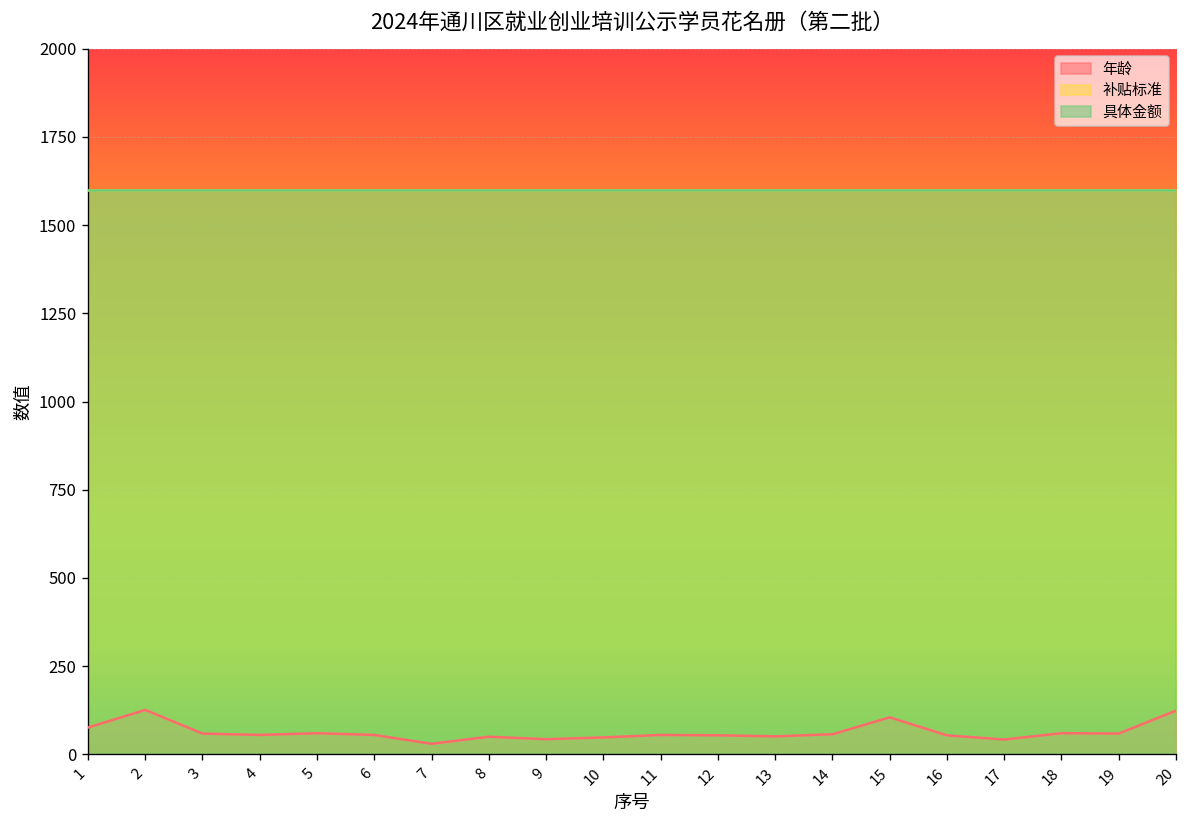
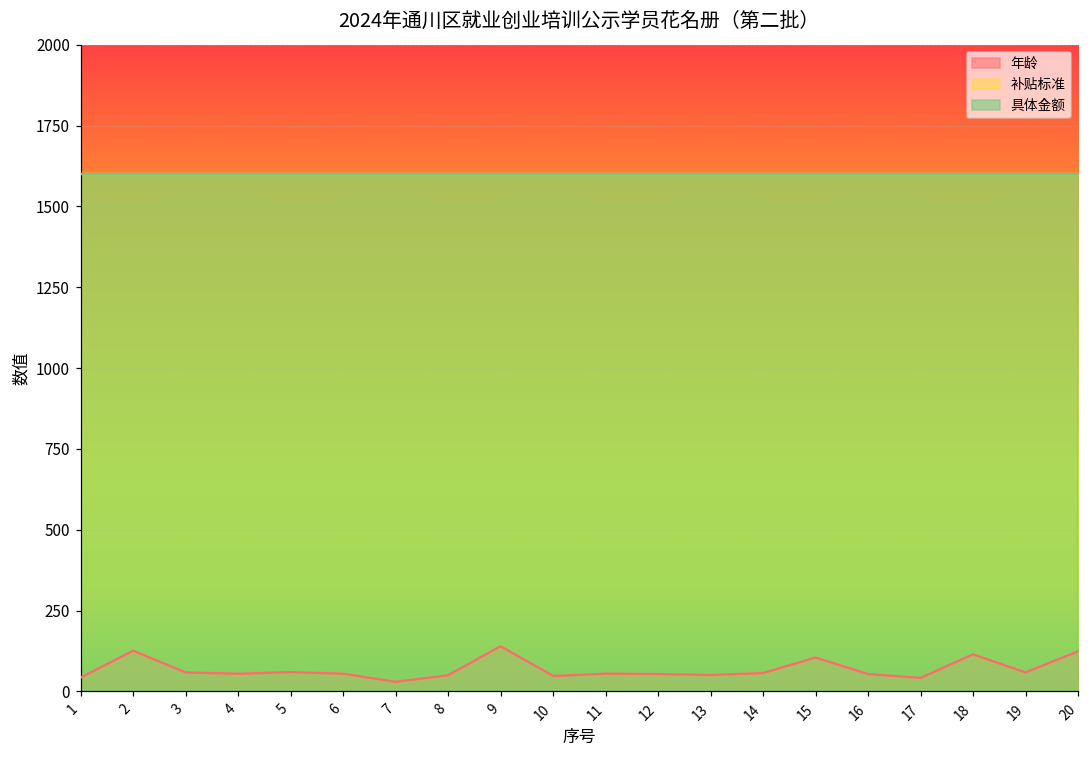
  {
    "年龄": {
-     "1": 80,
+     "1": 40,
      "2": 130,
      "3": 60,
      "4": 60,
      "5": 60,
      "6": 60,
      "7": 30,
      "8": 50,
-     "9": 40,
+     "9": 140,
      "10": 50,
      "11": 60,
      "12": 50,
      "13": 50,
      "14": 60,
      "15": 110,
      "16": 50,
      "17": 40,
-     "18": 60,
+     "18": 120,
      "19": 60,
      "20": 120
    },
    "具体金额": {
      "1": 1600,
      "2": 1600,
      "3": 1600,
      "4": 1600,
      "5": 1600,
      "6": 1600,
      "7": 1600,
      "8": 1600,
      "9": 1600,
      "10": 1600,
      "11": 1600,
      "12": 1600,
      "13": 1600,
      "14": 1600,
      "15": 1600,
      "16": 1600,
      "17": 1600,
      "18": 1600,
      "19": 1600,
      "20": 1600
    }
  }
